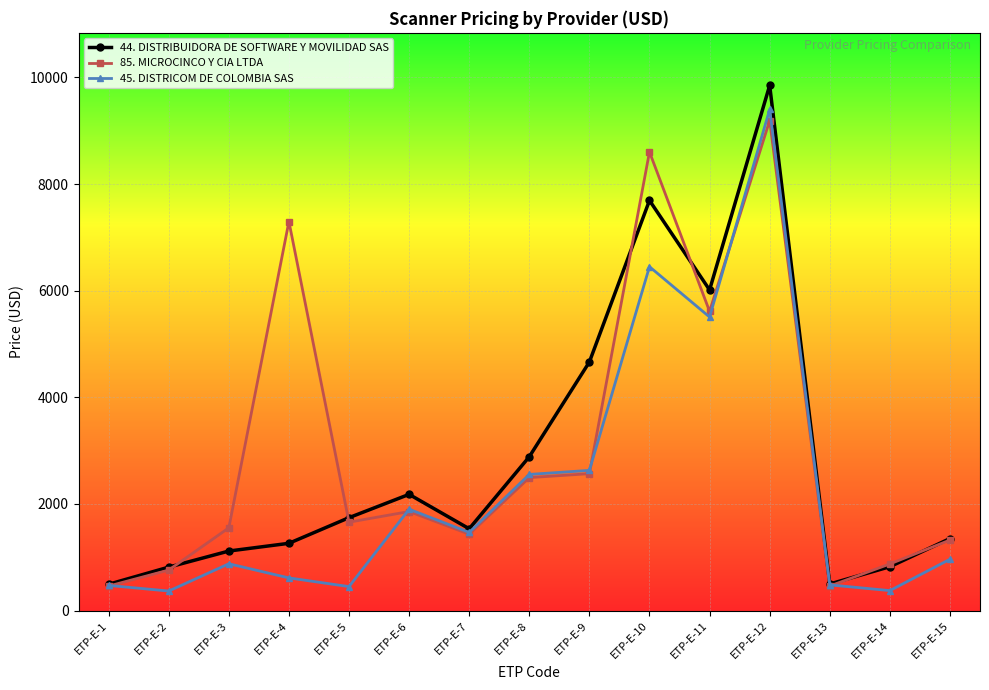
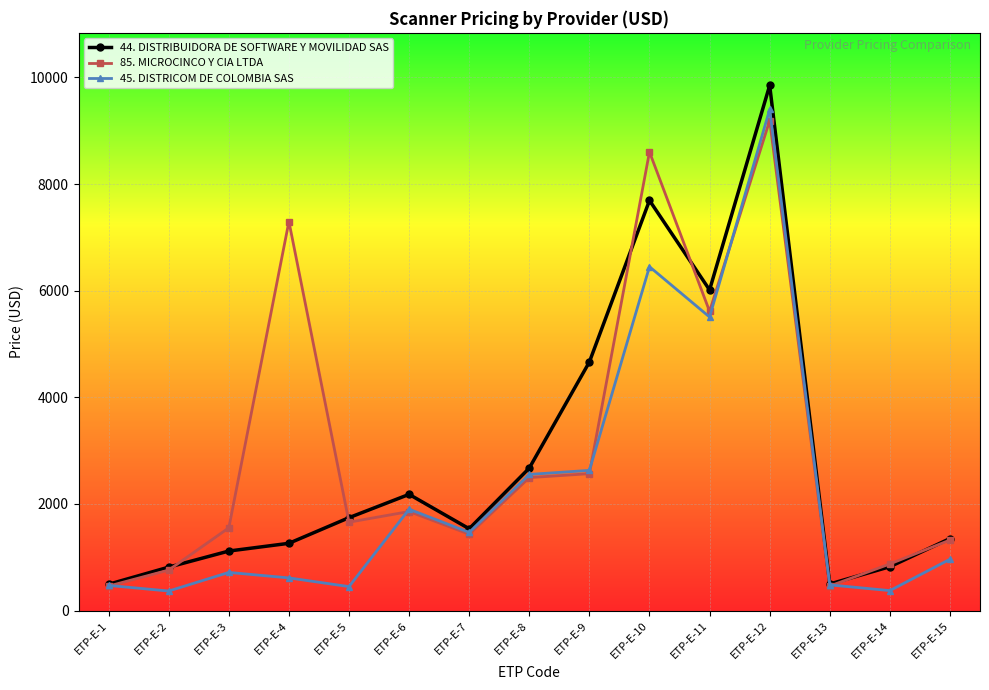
  {
    "44. DISTRIBUIDORA DE SOFTWARE Y MOVILIDAD SAS": {
      "ETP-E-2": 800,
      "ETP-E-3": 1100,
      "ETP-E-4": 1300,
      "ETP-E-5": 1700,
      "ETP-E-6": 2200,
      "ETP-E-7": 1500,
-     "ETP-E-8": 2900,
+     "ETP-E-8": 2700,
      "ETP-E-9": 4700,
      "ETP-E-10": 7700,
      "ETP-E-11": 6000,
      "ETP-E-12": 9900,
      "ETP-E-14": 800
    },
    "85. MICROCINCO Y CIA LTDA": {
      "ETP-E-2": 800,
      "ETP-E-3": 1600,
      "ETP-E-4": 7300,
      "ETP-E-5": 1700,
      "ETP-E-8": 2500,
      "ETP-E-9": 2600,
      "ETP-E-10": 8600,
      "ETP-E-11": 5600,
      "ETP-E-12": 9200,
      "ETP-E-14": 900
    },
    "45. DISTRICOM DE COLOMBIA SAS": {
      "ETP-E-2": 400,
-     "ETP-E-3": 900,
+     "ETP-E-3": 700,
      "ETP-E-4": 600,
      "ETP-E-5": 500,
      "ETP-E-8": 2600,
      "ETP-E-9": 2600,
      "ETP-E-10": 6500,
      "ETP-E-11": 5500,
      "ETP-E-12": 9400,
      "ETP-E-14": 400,
      "ETP-E-15": 1000
    }
  }
